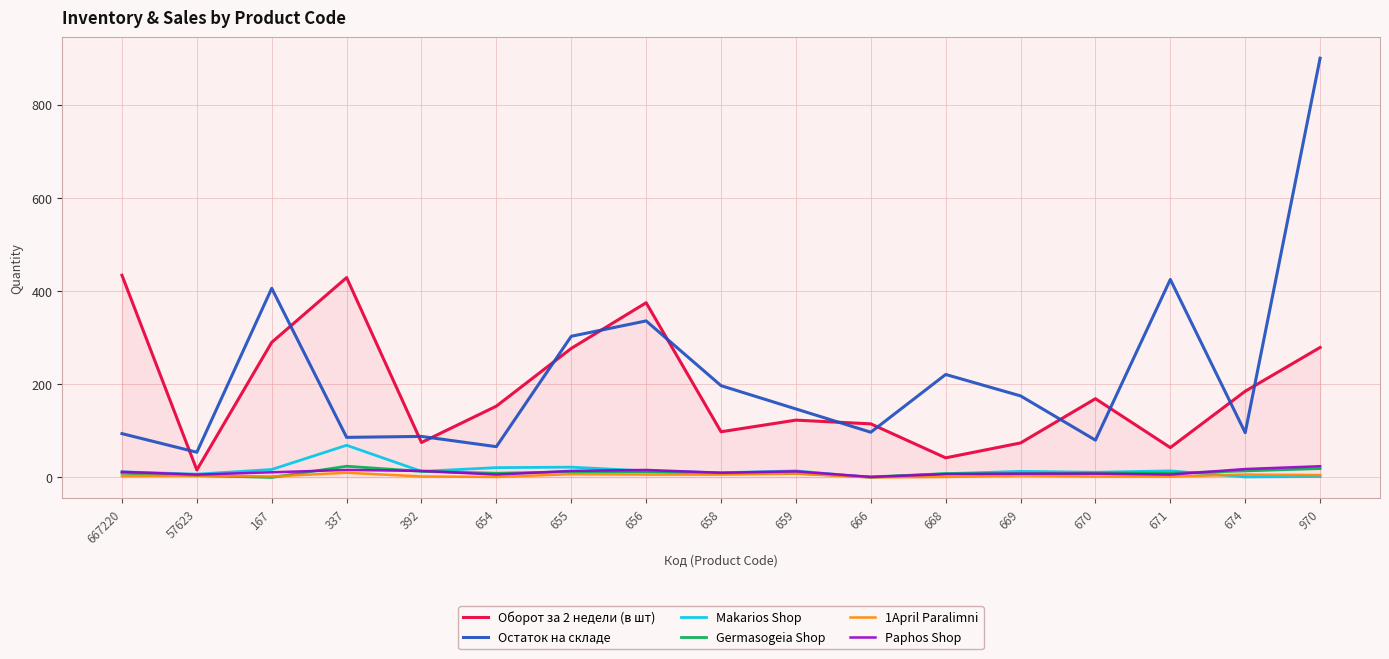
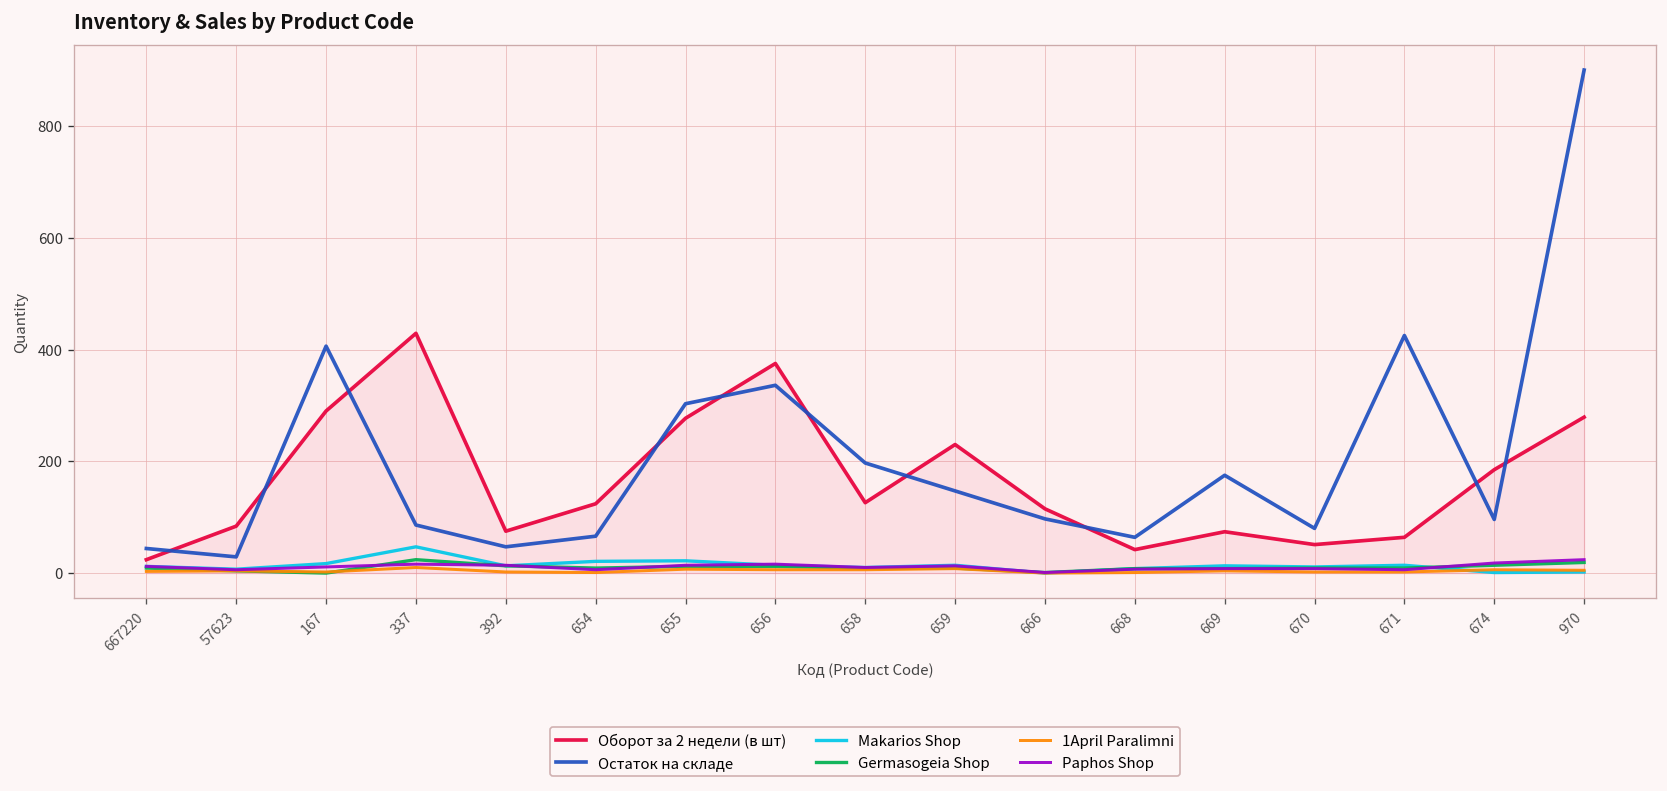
  {
    "Оборот за 2 недели (в шт)": {
-     "667220": 430,
-     "57623": 20,
+     "667220": 20,
+     "57623": 80,
      "167": 290,
      "337": 430,
      "392": 80,
-     "654": 150,
+     "654": 120,
      "655": 280,
      "656": 380,
-     "658": 100,
-     "659": 120,
+     "658": 130,
+     "659": 230,
      "666": 120,
      "668": 40,
      "669": 70,
-     "670": 170,
+     "670": 50,
      "671": 60,
      "674": 190,
      "970": 280
    },
    "Остаток на складе": {
-     "667220": 90,
-     "57623": 50,
+     "667220": 40,
+     "57623": 30,
      "167": 410,
      "337": 90,
-     "392": 90,
+     "392": 50,
      "654": 70,
      "655": 300,
      "656": 340,
      "658": 200,
      "659": 150,
      "666": 100,
-     "668": 220,
+     "668": 60,
      "669": 180,
      "670": 80,
      "671": 430,
      "674": 100,
      "970": 900
    },
    "Makarios Shop": {
      "167": 20,
-     "337": 70,
+     "337": 50,
      "654": 20,
      "655": 20
    },
    "Germasogeia Shop": {
      "337": 20
    },
    "1April Paralimni": {
      "667220": 0,
      "337": 10,
      "392": 0,
      "656": 10,
      "668": 0,
      "670": 0
    },
    "Paphos Shop": {
      "167": 10,
      "337": 20
    }
  }
